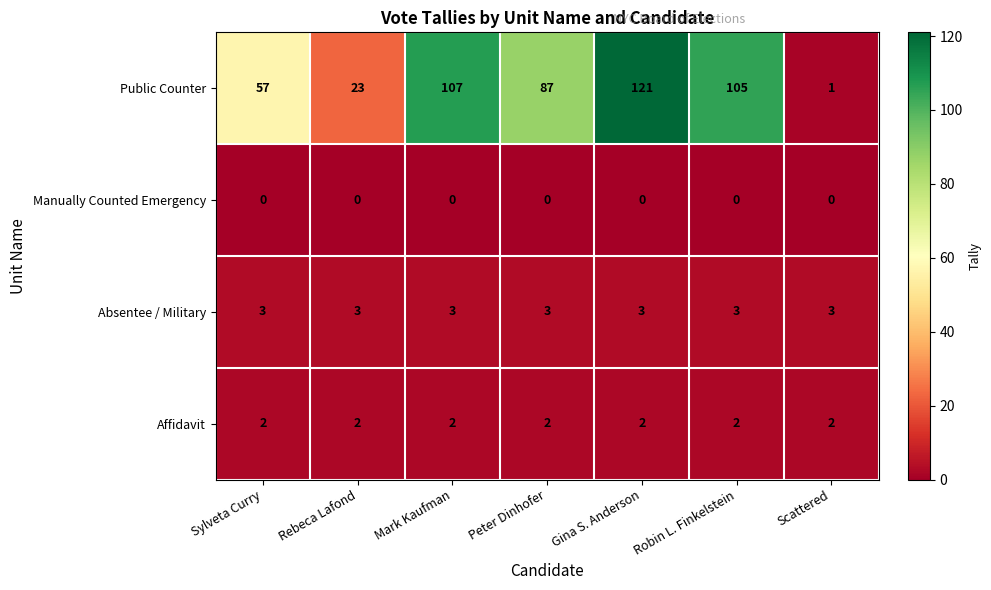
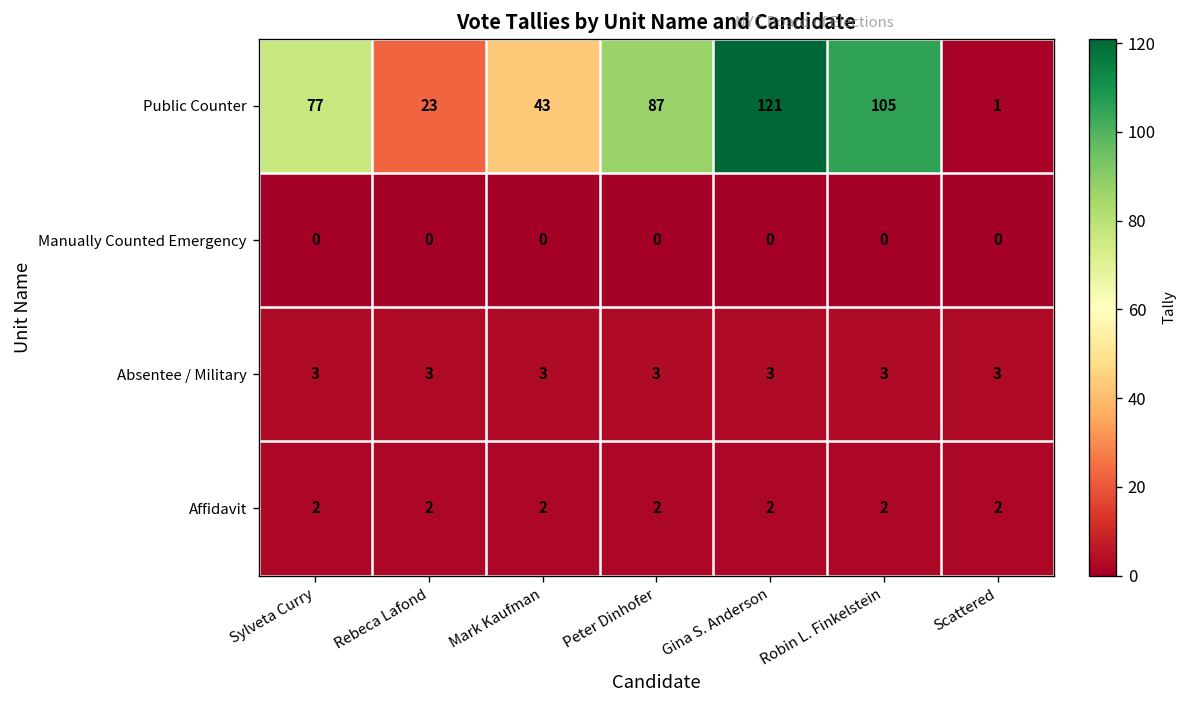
  {
    "Public Counter": {
-     "Sylveta Curry": 57,
+     "Sylveta Curry": 77,
      "Rebeca Lafond": 23,
-     "Mark Kaufman": 107,
+     "Mark Kaufman": 43,
      "Peter Dinhofer": 87,
      "Gina S. Anderson": 121,
      "Robin L. Finkelstein": 105,
      "Scattered": 1
    },
    "Manually Counted Emergency": {
      "Sylveta Curry": 0,
      "Rebeca Lafond": 0,
      "Mark Kaufman": 0,
      "Peter Dinhofer": 0,
      "Gina S. Anderson": 0,
      "Robin L. Finkelstein": 0,
      "Scattered": 0
    },
    "Absentee / Military": {
      "Sylveta Curry": 3,
      "Rebeca Lafond": 3,
      "Mark Kaufman": 3,
      "Peter Dinhofer": 3,
      "Gina S. Anderson": 3,
      "Robin L. Finkelstein": 3,
      "Scattered": 3
    },
    "Affidavit": {
      "Sylveta Curry": 2,
      "Rebeca Lafond": 2,
      "Mark Kaufman": 2,
      "Peter Dinhofer": 2,
      "Gina S. Anderson": 2,
      "Robin L. Finkelstein": 2,
      "Scattered": 2
    }
  }
